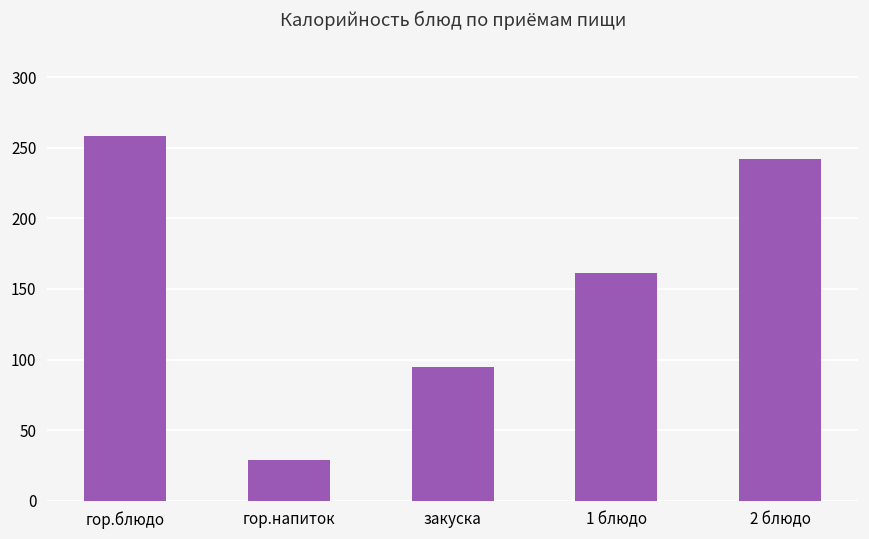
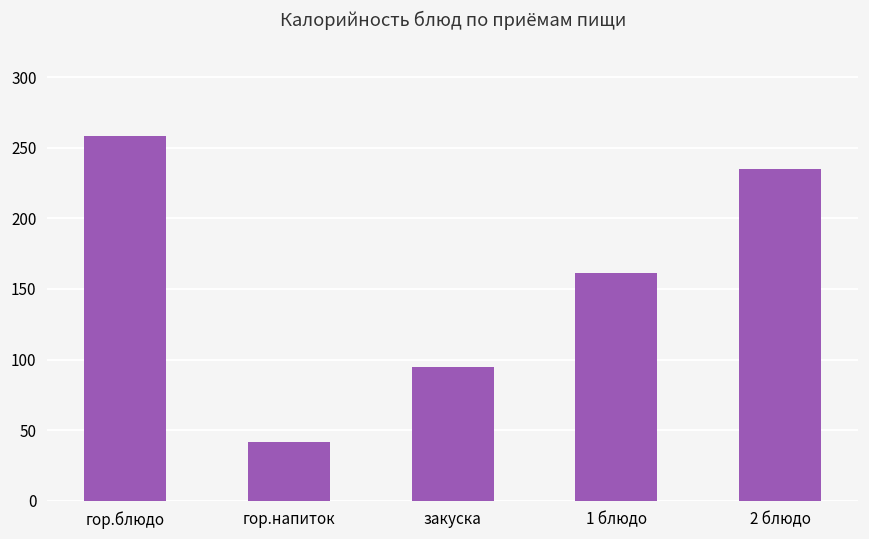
  {
    "гор.блюдо": 259,
-   "гор.напиток": 29,
+   "гор.напиток": 42,
    "закуска": 95,
    "1 блюдо": 161,
-   "2 блюдо": 243
+   "2 блюдо": 235
  }
